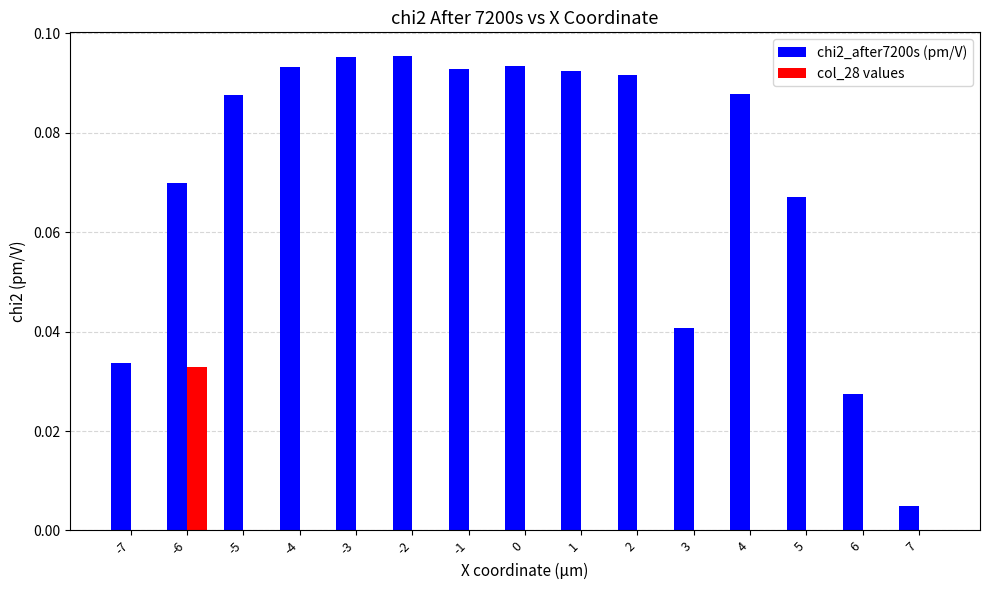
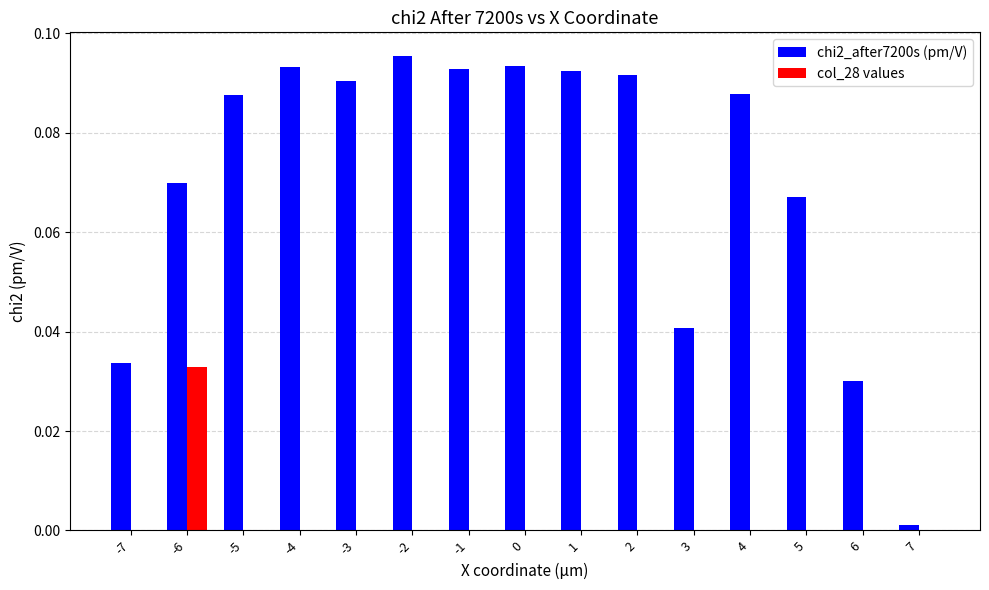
  {
    "chi2_after7200s (pm/V)": {
      "-7": 0.034,
      "-6": 0.070,
      "-5": 0.088,
      "-4": 0.093,
-     "-3": 0.095,
+     "-3": 0.091,
      "-2": 0.095,
      "-1": 0.093,
      "0": 0.094,
      "1": 0.092,
      "2": 0.092,
      "3": 0.041,
      "4": 0.088,
      "5": 0.067,
-     "6": 0.027,
-     "7": 0.005
+     "6": 0.030,
+     "7": 0.001
    },
    "col_28 values": {
      "-7": 0.000,
      "-6": 0.033,
      "-5": 0.000,
      "-4": 0.000,
      "-3": 0.000,
      "-2": 0.000,
      "-1": 0.000,
      "0": 0.000,
      "1": 0.000,
      "2": 0.000,
      "3": 0.000,
      "4": 0.000,
      "5": 0.000,
      "6": 0.000,
      "7": 0.000
    }
  }
